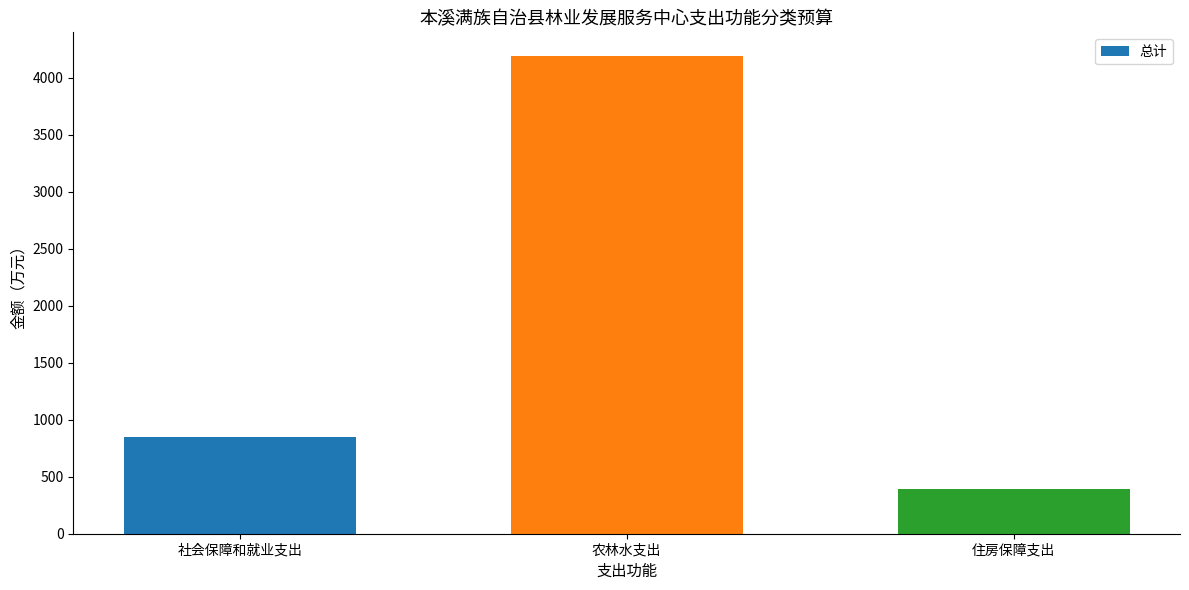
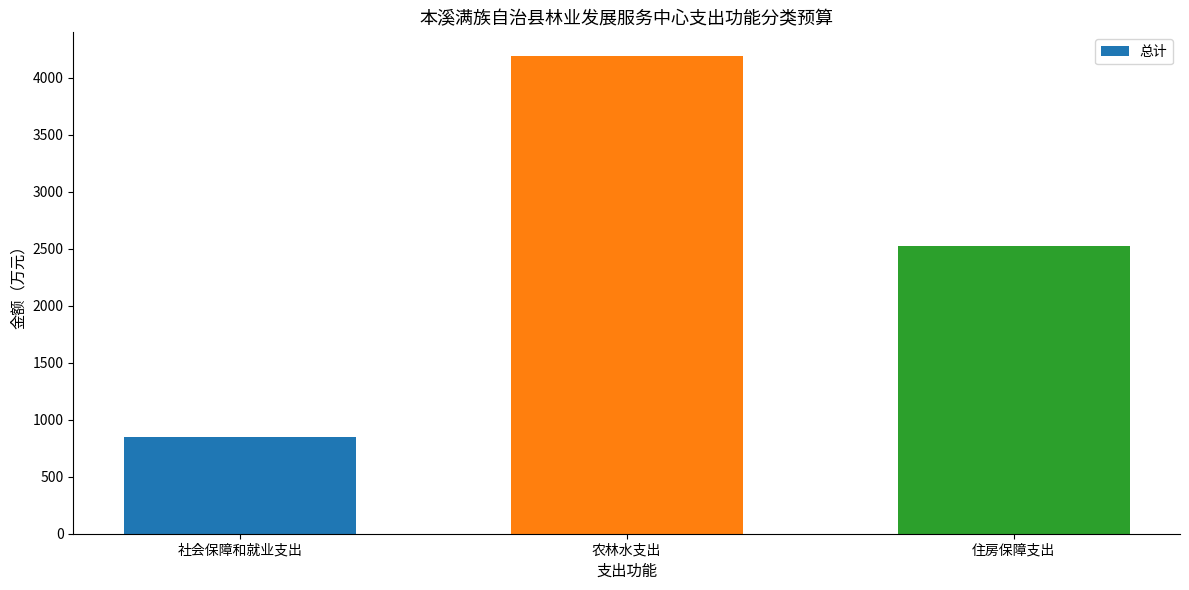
  {
    "社会保障和就业支出": 850,
    "农林水支出": 4190,
-   "住房保障支出": 390
+   "住房保障支出": 2530
  }
